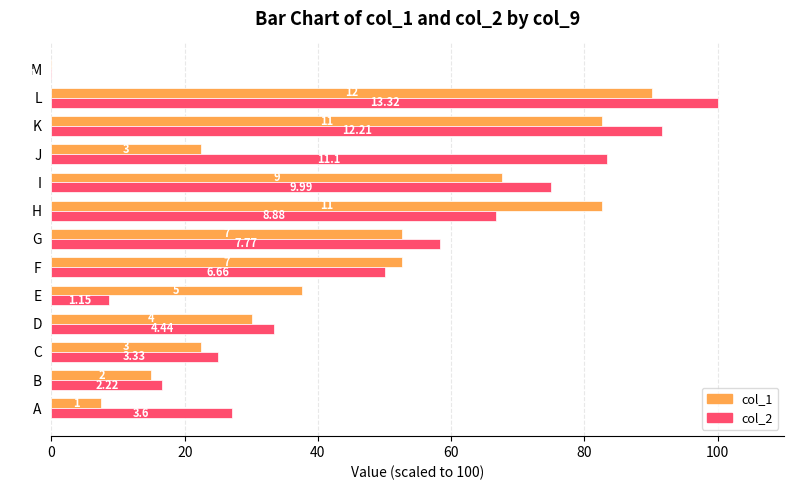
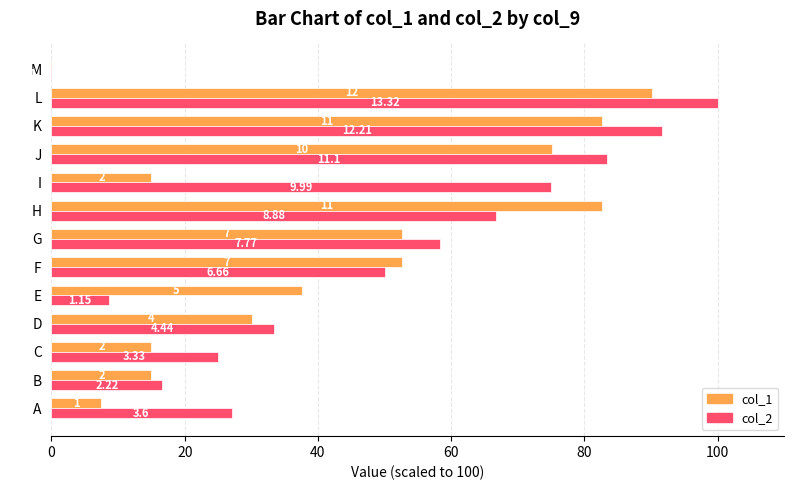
  {
    "col_1": {
-     "J": 3,
-     "I": 9,
-     "C": 3
+     "J": 10,
+     "I": 2,
+     "C": 2
    }
  }
